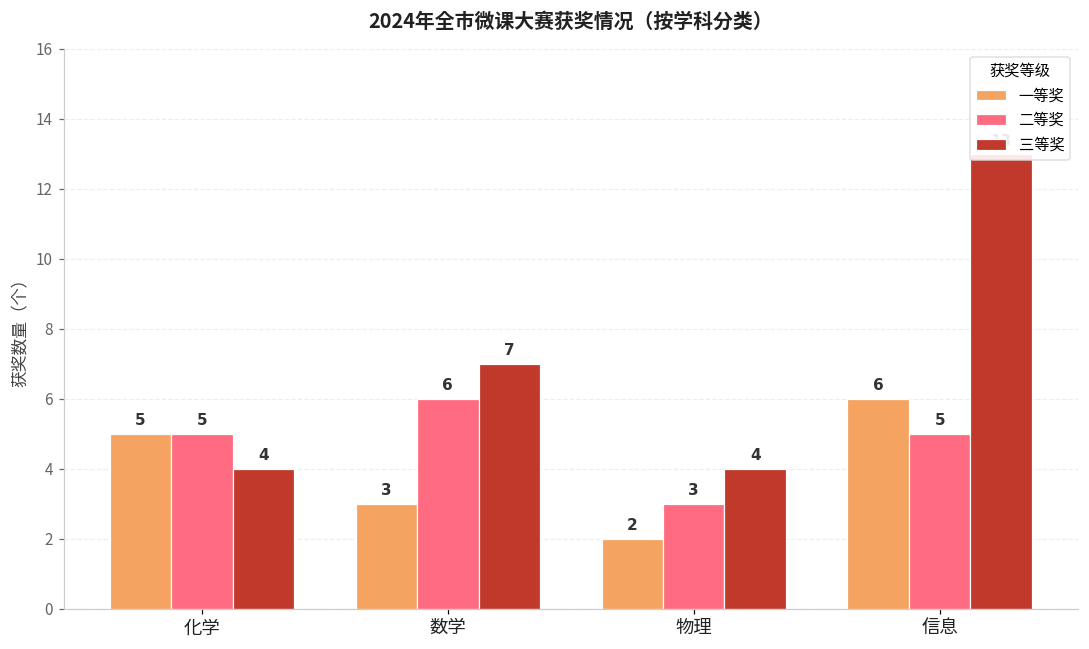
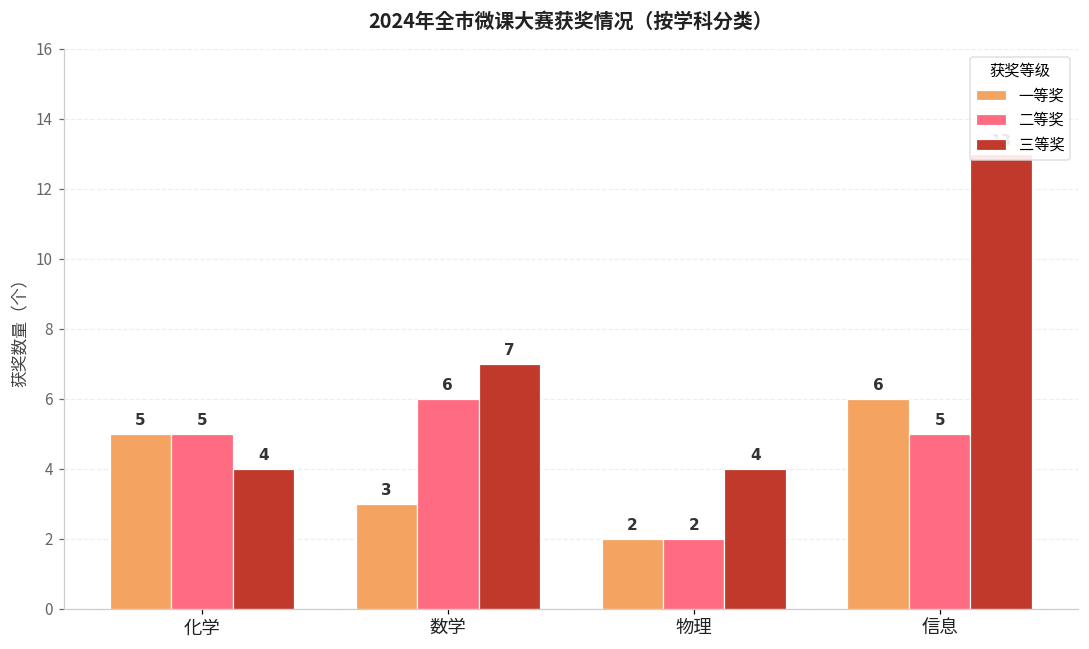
  {
    "一等奖": {
      "化学": 5,
      "数学": 3,
      "物理": 2,
      "信息": 6
    },
    "二等奖": {
      "化学": 5,
      "数学": 6,
-     "物理": 3,
+     "物理": 2,
      "信息": 5
    },
    "三等奖": {
      "化学": 4,
      "数学": 7,
      "物理": 4
    }
  }
